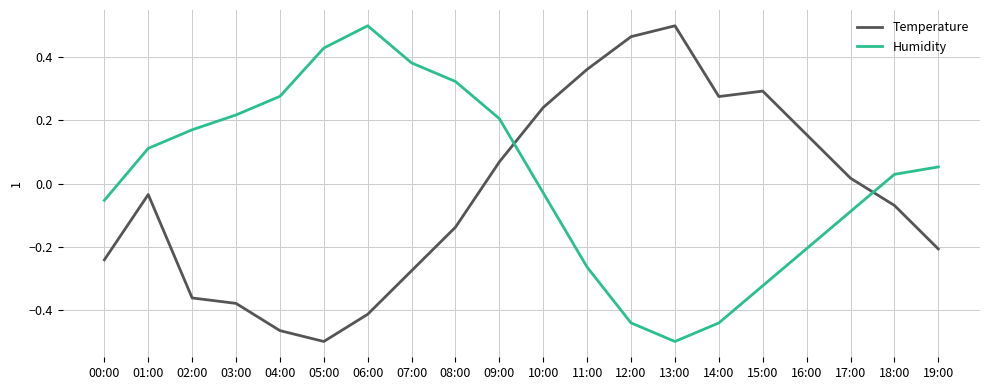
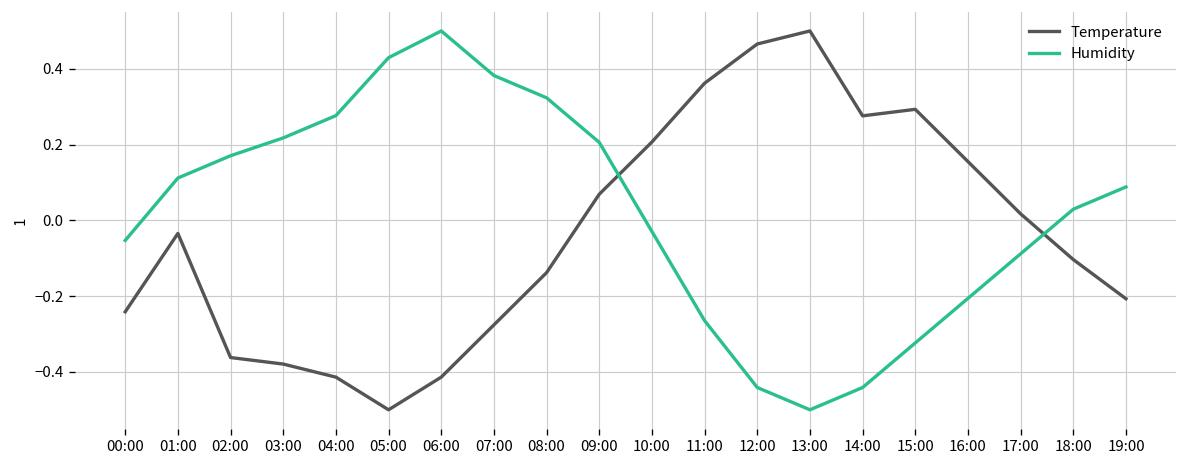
  {
    "Temperature": {
      "00:00": -0.24,
      "01:00": -0.03,
      "02:00": -0.36,
      "03:00": -0.38,
-     "04:00": -0.47,
+     "04:00": -0.41,
      "05:00": -0.50,
      "06:00": -0.41,
      "07:00": -0.28,
      "08:00": -0.14,
      "09:00": 0.07,
-     "10:00": 0.24,
+     "10:00": 0.21,
      "11:00": 0.36,
      "12:00": 0.47,
      "13:00": 0.50,
      "14:00": 0.28,
      "15:00": 0.29,
      "16:00": 0.16,
      "17:00": 0.02,
-     "18:00": -0.07,
+     "18:00": -0.10,
      "19:00": -0.21
    },
    "Humidity": {
      "00:00": -0.05,
      "01:00": 0.11,
      "02:00": 0.17,
      "03:00": 0.22,
      "04:00": 0.28,
      "05:00": 0.43,
      "06:00": 0.50,
      "07:00": 0.38,
      "08:00": 0.32,
      "09:00": 0.21,
      "10:00": -0.03,
      "11:00": -0.26,
      "12:00": -0.44,
      "13:00": -0.50,
      "14:00": -0.44,
      "15:00": -0.32,
      "16:00": -0.21,
      "17:00": -0.09,
      "18:00": 0.03,
-     "19:00": 0.05
+     "19:00": 0.09
    }
  }
